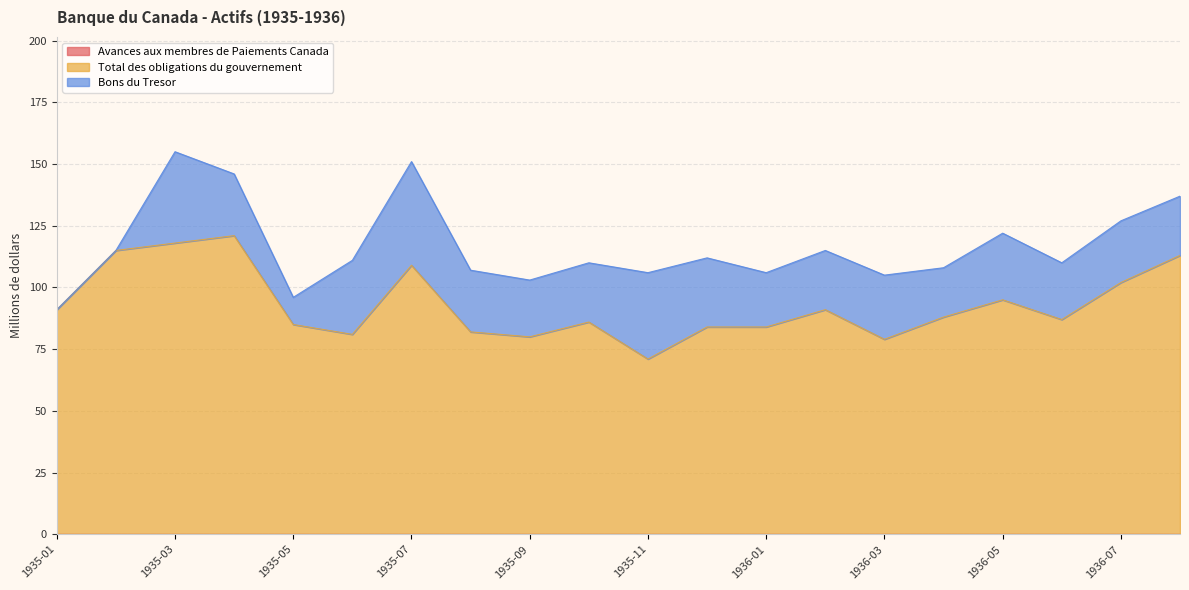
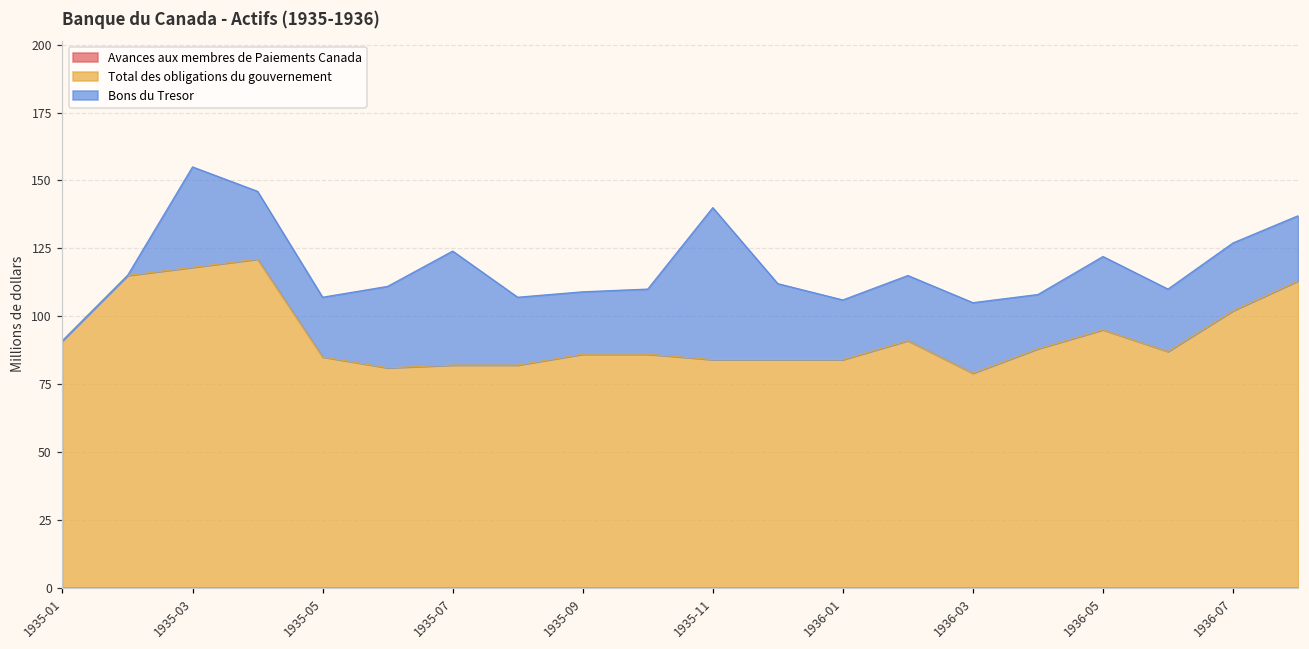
  {
    "Avances aux membres de Paiements Canada": {
      "1935-01": 0,
      "1935-03": 0,
      "1935-05": 0,
      "1935-07": 0,
      "1935-09": 0,
      "1935-11": 0,
      "1936-01": 0,
      "1936-03": 0,
      "1936-05": 0,
      "1936-07": 0
    },
    "Total des obligations du gouvernement": {
      "1935-03": 118,
      "1935-05": 85,
-     "1935-07": 109,
-     "1935-09": 80,
-     "1935-11": 71,
+     "1935-07": 82,
+     "1935-09": 86,
+     "1935-11": 84,
      "1936-01": 84,
      "1936-03": 79,
      "1936-05": 95,
      "1936-07": 102
    },
    "Bons du Tresor": {
      "1935-03": 37,
-     "1935-05": 11,
+     "1935-05": 22,
      "1935-07": 42,
      "1935-09": 23,
-     "1935-11": 35,
+     "1935-11": 56,
      "1936-01": 22,
      "1936-03": 26,
      "1936-05": 27,
      "1936-07": 25
    }
  }
